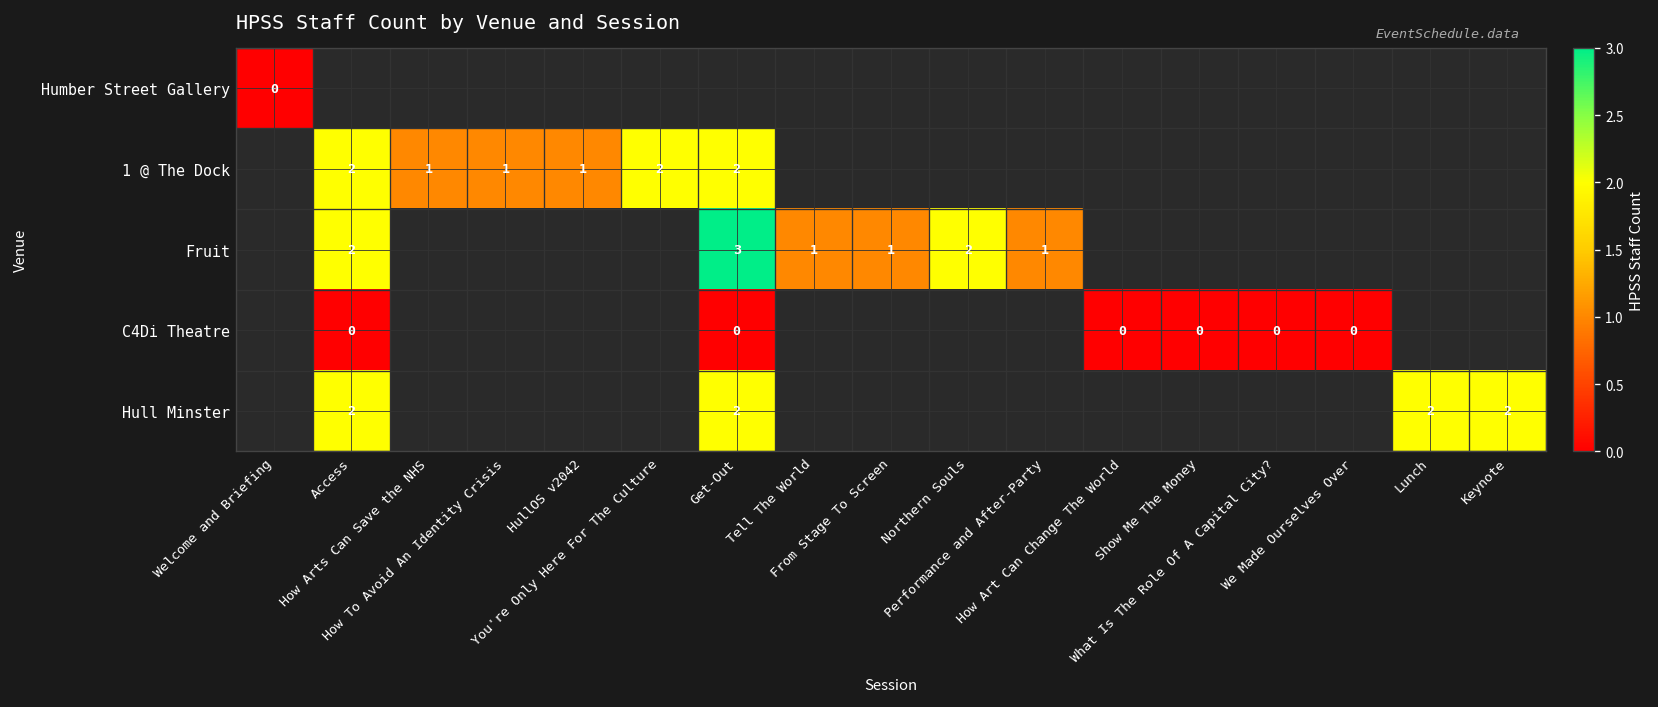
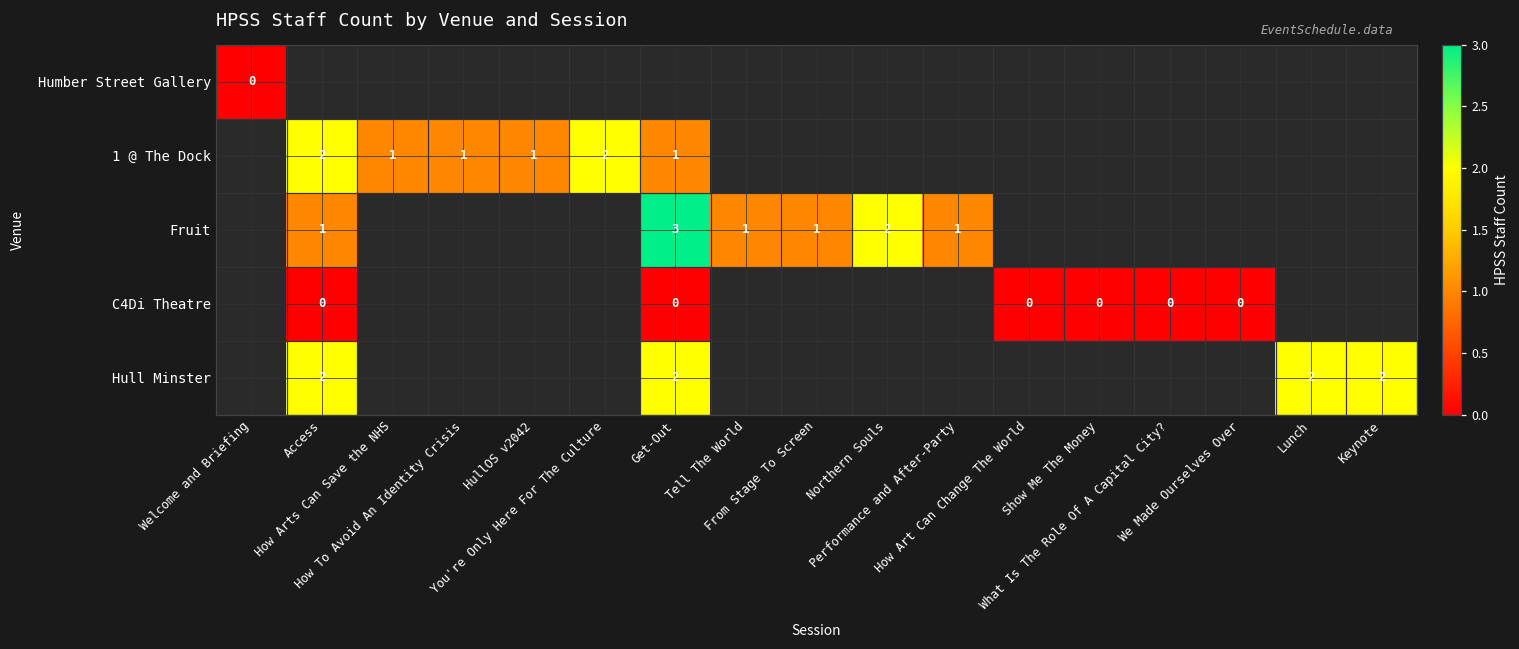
  {
    "Humber Street Gallery": {
      "Welcome and Briefing": 0
    },
    "1 @ The Dock": {
      "Access": 2,
      "How Arts Can Save the NHS": 1,
      "How To Avoid An Identity Crisis": 1,
      "HullOS v2042": 1,
      "You're Only Here For The Culture": 2,
-     "Get-Out": 2
+     "Get-Out": 1
    },
    "Fruit": {
-     "Access": 2,
+     "Access": 1,
      "Get-Out": 3,
      "Tell The World": 1,
      "From Stage To Screen": 1,
      "Northern Souls": 2,
      "Performance and After-Party": 1
    },
    "C4Di Theatre": {
      "Access": 0,
      "Get-Out": 0,
      "How Art Can Change The World": 0,
      "Show Me The Money": 0,
      "What Is The Role Of A Capital City?": 0,
      "We Made Ourselves Over": 0
    },
    "Hull Minster": {
      "Access": 2,
      "Get-Out": 2,
      "Lunch": 2,
      "Keynote": 2
    }
  }
